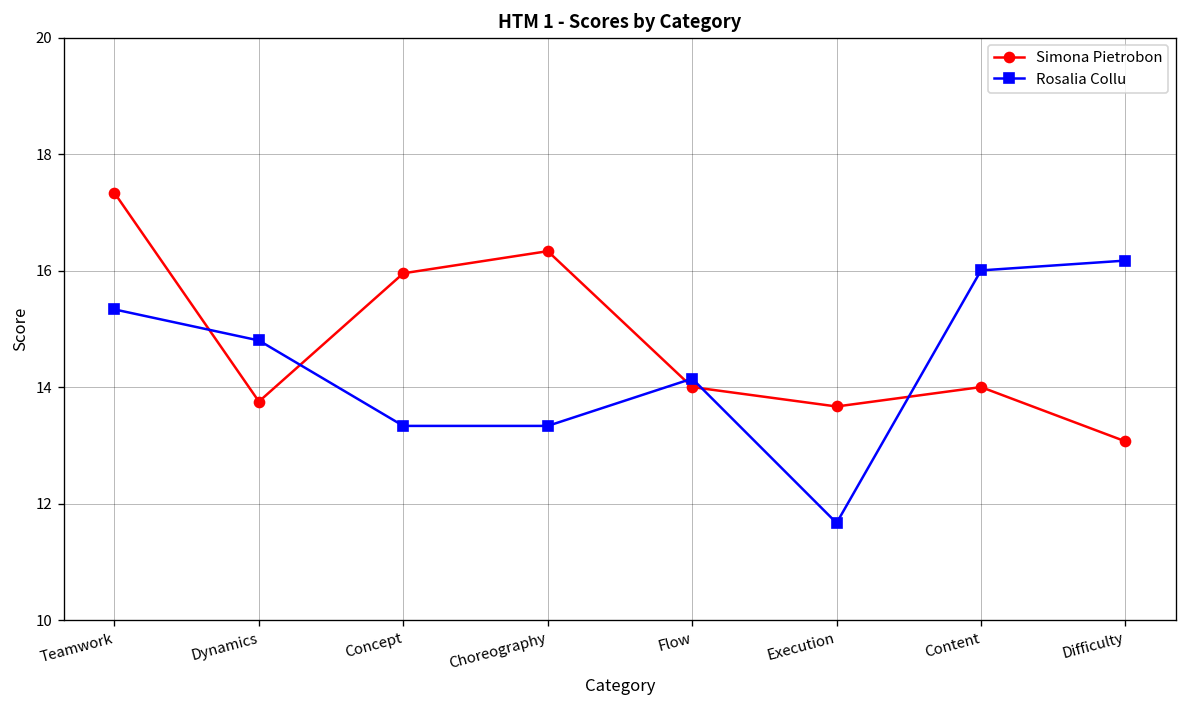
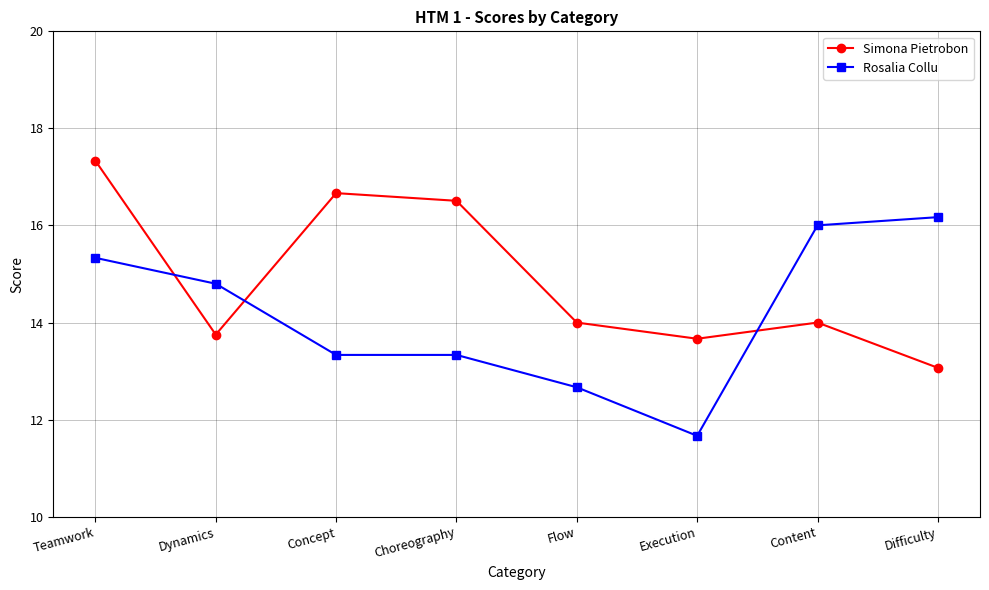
  {
    "Simona Pietrobon": {
      "Teamwork": 17.3,
      "Dynamics": 13.8,
-     "Concept": 16.0,
-     "Choreography": 16.3,
+     "Concept": 16.7,
+     "Choreography": 16.5,
      "Flow": 14.0,
      "Execution": 13.7,
      "Content": 14.0,
      "Difficulty": 13.1
    },
    "Rosalia Collu": {
      "Teamwork": 15.3,
      "Dynamics": 14.8,
      "Concept": 13.3,
      "Choreography": 13.3,
-     "Flow": 14.1,
+     "Flow": 12.7,
      "Execution": 11.7,
      "Content": 16.0,
      "Difficulty": 16.2
    }
  }
